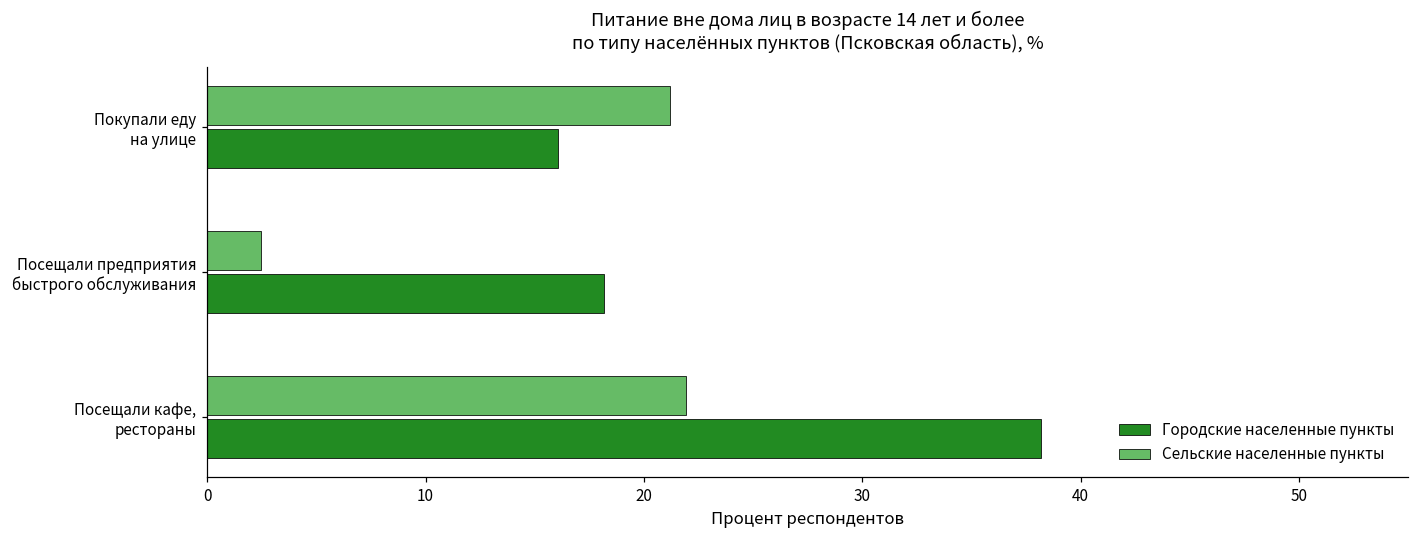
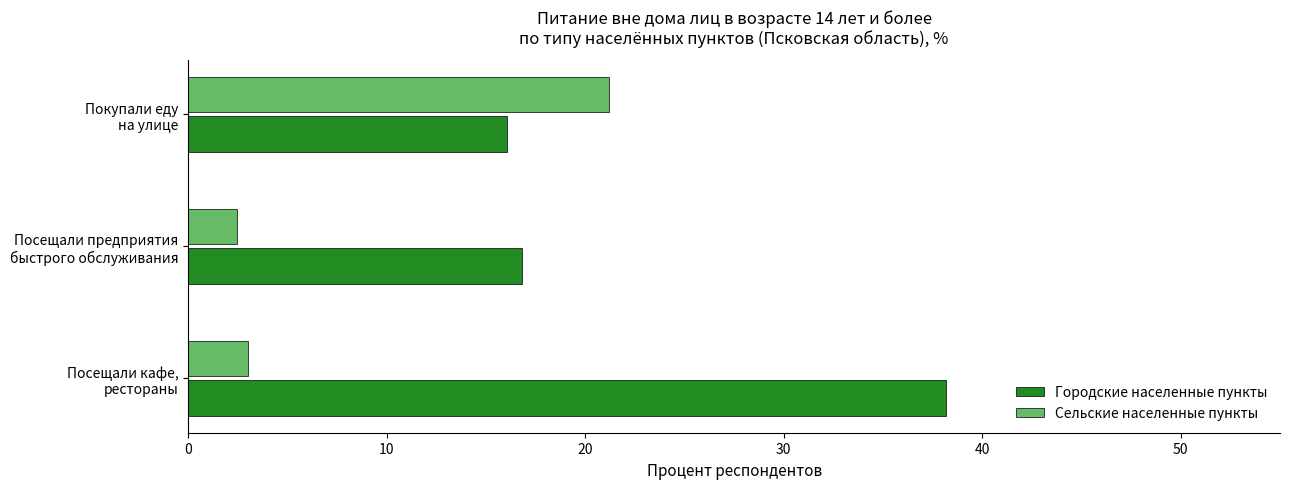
  {
    "Городские населенные пункты": {
      "Покупали еду на улице": 16.1,
-     "Посещали предприятия быстрого обслуживания": 18.2,
+     "Посещали предприятия быстрого обслуживания": 16.8,
      "Посещали кафе, рестораны": 38.2
    },
    "Сельские населенные пункты": {
      "Покупали еду на улице": 21.2,
      "Посещали предприятия быстрого обслуживания": 2.5,
-     "Посещали кафе, рестораны": 21.9
+     "Посещали кафе, рестораны": 3.0
    }
  }
